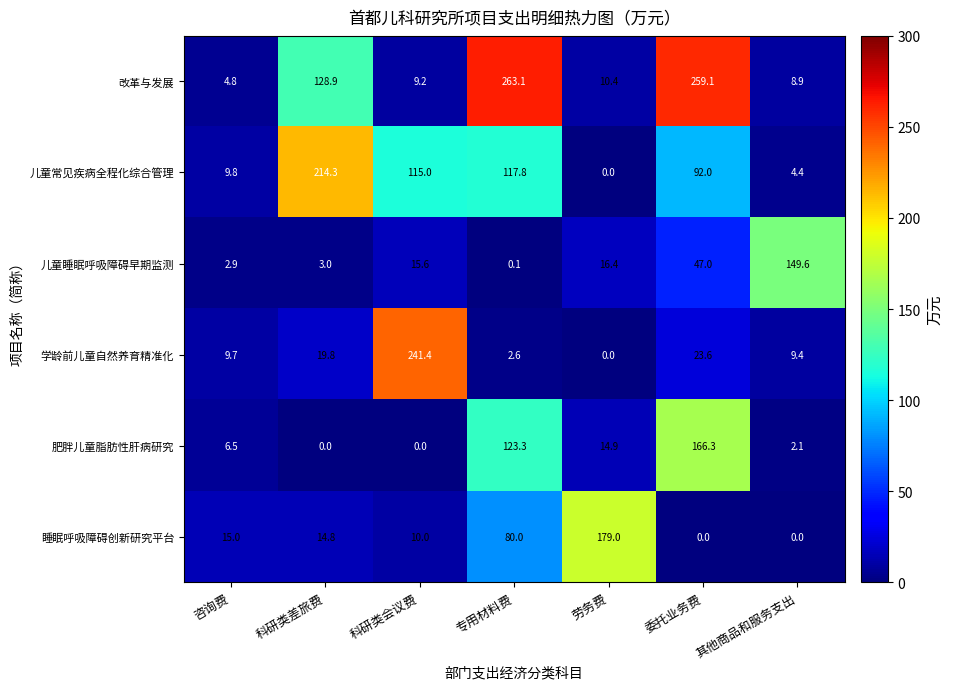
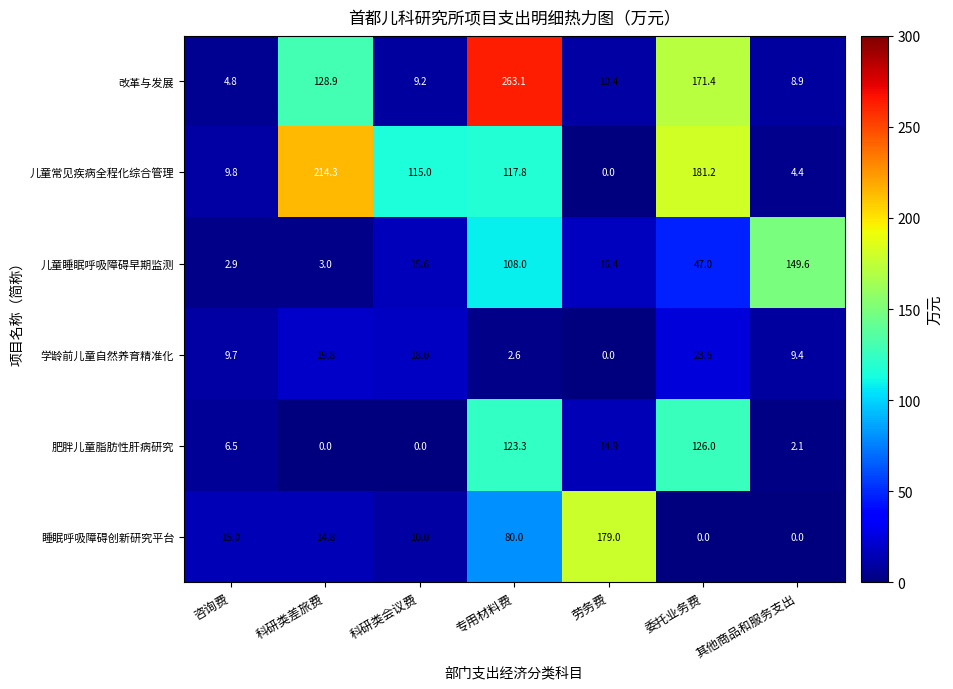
  {
    "改革与发展": {
      "咨询费": 4.8,
      "科研类差旅费": 128.9,
      "科研类会议费": 9.2,
      "专用材料费": 263.1,
      "劳务费": 10.4,
-     "委托业务费": 259.1,
+     "委托业务费": 171.4,
      "其他商品和服务支出": 8.9
    },
    "儿童常见疾病全程化综合管理": {
      "咨询费": 9.8,
      "科研类差旅费": 214.3,
      "科研类会议费": 115.0,
      "专用材料费": 117.8,
      "劳务费": 0.0,
-     "委托业务费": 92.0,
+     "委托业务费": 181.2,
      "其他商品和服务支出": 4.4
    },
    "儿童睡眠呼吸障碍早期监测": {
      "咨询费": 2.9,
      "科研类差旅费": 3.0,
      "科研类会议费": 15.6,
-     "专用材料费": 0.1,
+     "专用材料费": 108.0,
      "劳务费": 16.4,
      "委托业务费": 47.0,
      "其他商品和服务支出": 149.6
    },
    "学龄前儿童自然养育精准化": {
      "咨询费": 9.7,
      "科研类差旅费": 19.8,
-     "科研类会议费": 241.4,
+     "科研类会议费": 18.0,
      "专用材料费": 2.6,
      "劳务费": 0.0,
      "委托业务费": 23.6,
      "其他商品和服务支出": 9.4
    },
    "肥胖儿童脂肪性肝病研究": {
      "咨询费": 6.5,
      "科研类差旅费": 0.0,
      "科研类会议费": 0.0,
      "专用材料费": 123.3,
      "劳务费": 14.9,
-     "委托业务费": 166.3,
+     "委托业务费": 126.0,
      "其他商品和服务支出": 2.1
    },
    "睡眠呼吸障碍创新研究平台": {
      "咨询费": 15.0,
      "科研类差旅费": 14.8,
      "科研类会议费": 10.0,
      "专用材料费": 80.0,
      "劳务费": 179.0,
      "委托业务费": 0.0,
      "其他商品和服务支出": 0.0
    }
  }
